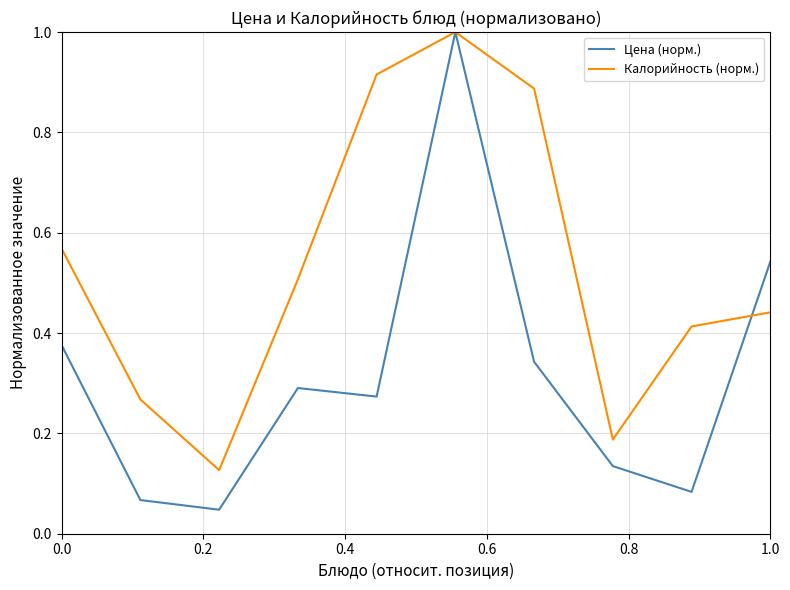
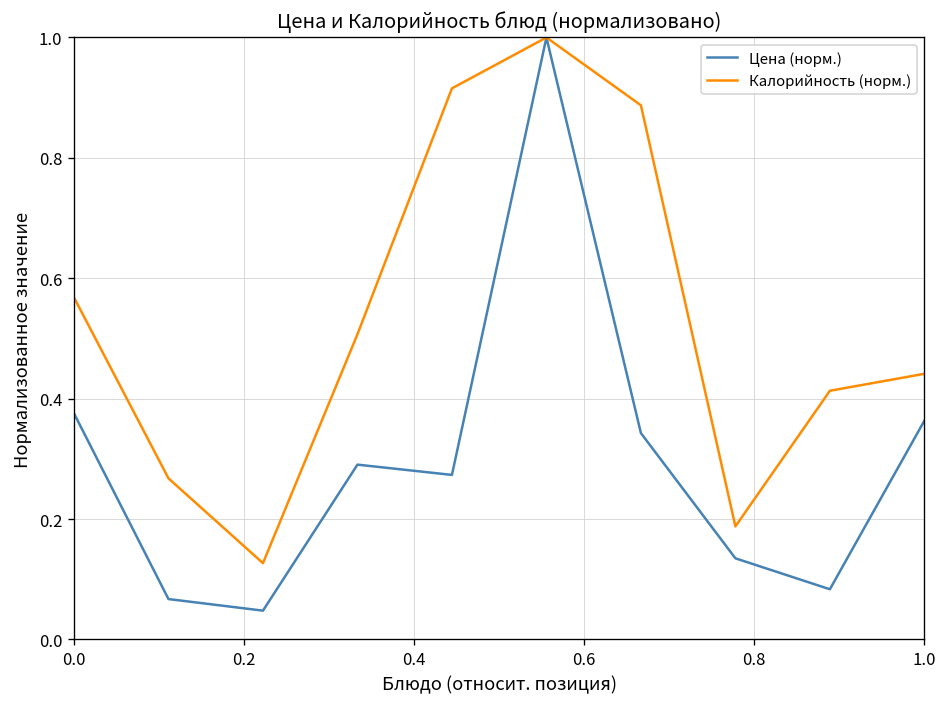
  {
    "Цена (норм.)": {
      "0.0": 0.38,
-     "1.0": 0.54
+     "1.0": 0.36
    },
    "Калорийность (норм.)": {
      "0.0": 0.57,
      "1.0": 0.44
    }
  }
